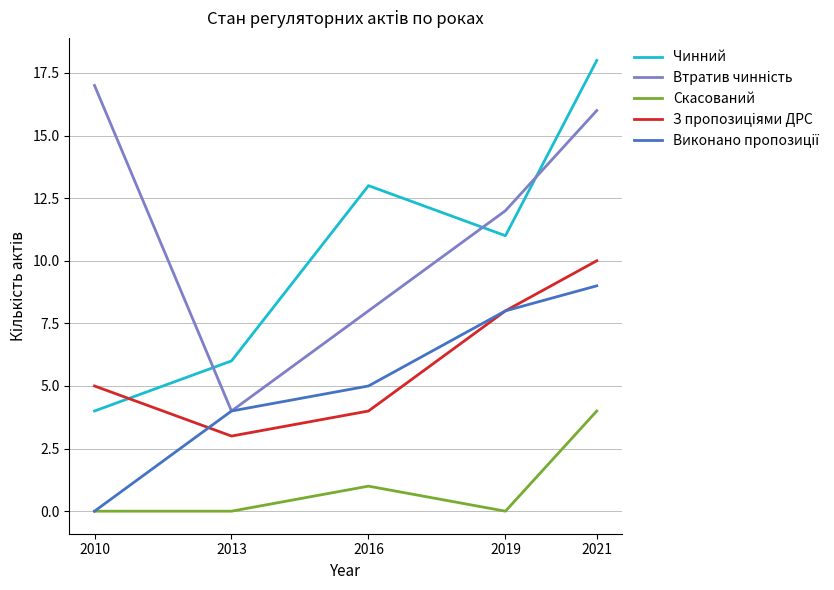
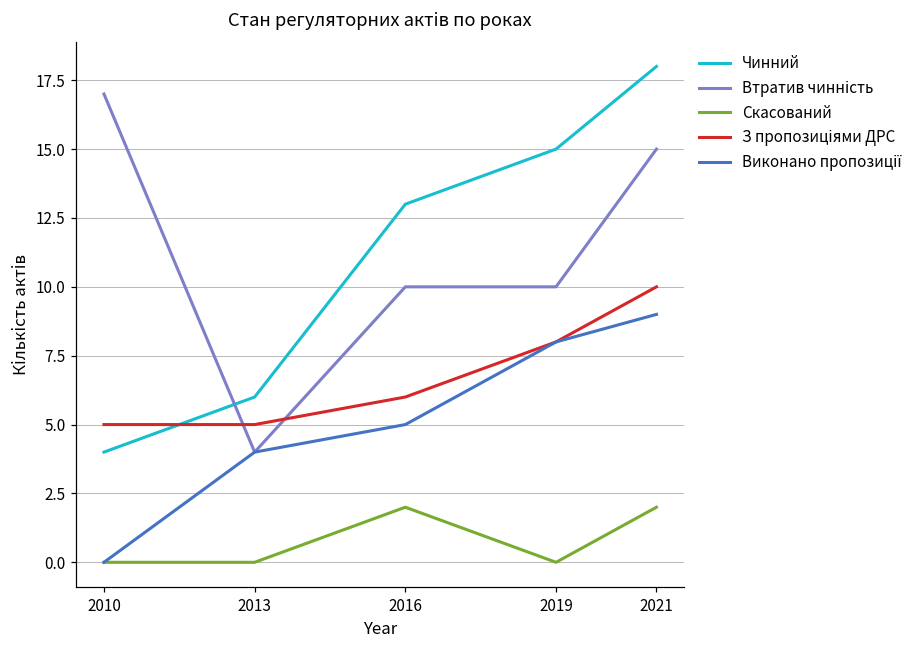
  {
    "Чинний": {
      "2010": 4,
      "2013": 6,
      "2016": 13,
-     "2019": 11,
+     "2019": 15,
      "2021": 18
    },
    "Втратив чинність": {
      "2010": 17,
-     "2016": 8,
-     "2019": 12,
-     "2021": 16
+     "2016": 10,
+     "2019": 10,
+     "2021": 15
    },
    "Скасований": {
      "2013": 0,
-     "2016": 1,
+     "2016": 2,
      "2019": 0,
-     "2021": 4
+     "2021": 2
    },
    "З пропозиціями ДРС": {
      "2010": 5,
-     "2013": 3,
-     "2016": 4,
+     "2013": 5,
+     "2016": 6,
      "2021": 10
    },
    "Виконано пропозиції": {
      "2016": 5,
      "2021": 9
    }
  }
